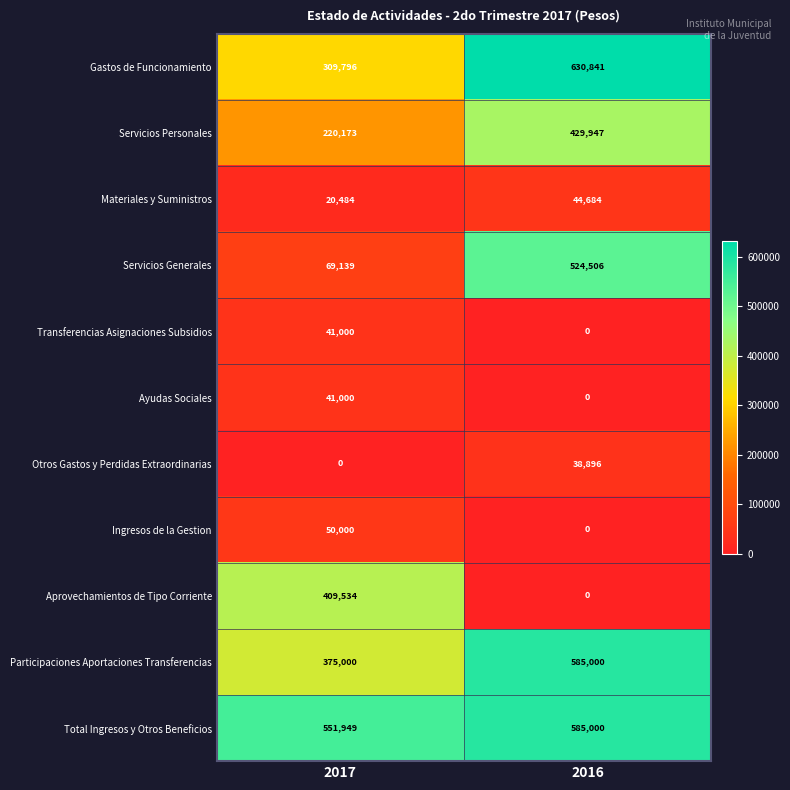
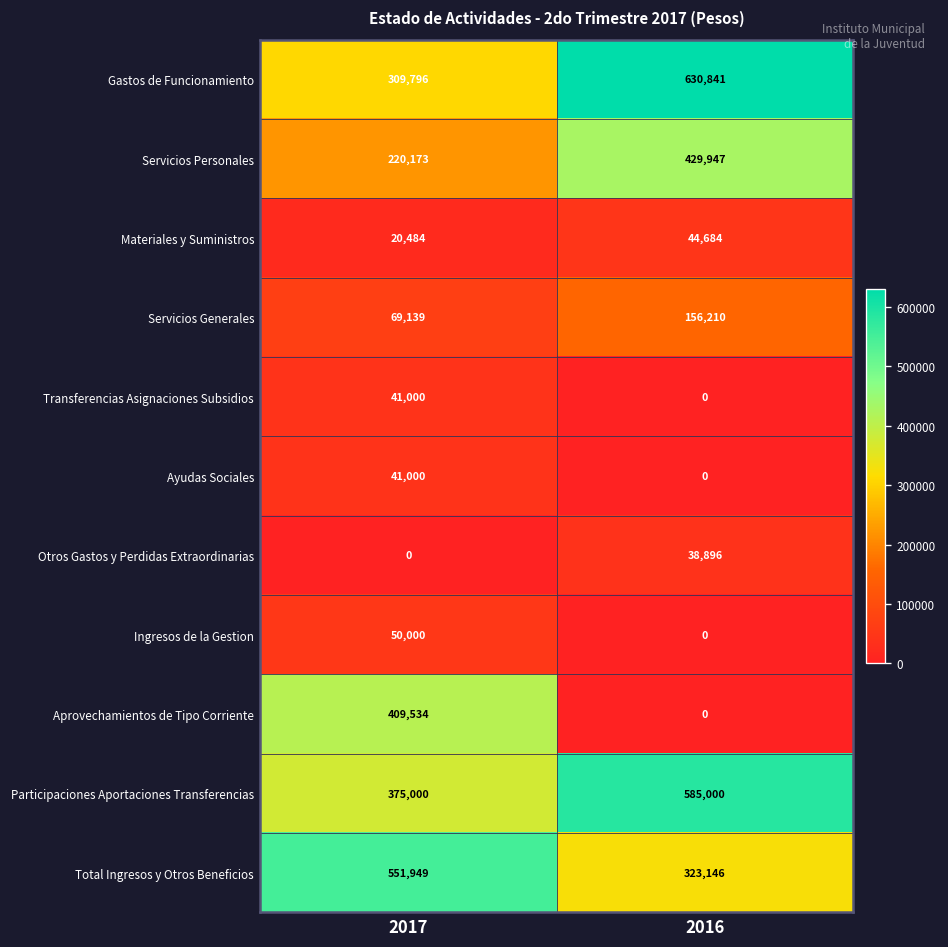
  {
    "Gastos de Funcionamiento": {
      "2017": "309,796",
      "2016": "630,841"
    },
    "Servicios Personales": {
      "2017": "220,173",
      "2016": "429,947"
    },
    "Materiales y Suministros": {
      "2017": "20,484",
      "2016": "44,684"
    },
    "Servicios Generales": {
      "2017": "69,139",
-     "2016": "524,506"
+     "2016": "156,210"
    },
    "Transferencias Asignaciones Subsidios": {
      "2017": "41,000",
      "2016": "0"
    },
    "Ayudas Sociales": {
      "2017": "41,000",
      "2016": "0"
    },
    "Otros Gastos y Perdidas Extraordinarias": {
      "2017": "0",
      "2016": "38,896"
    },
    "Ingresos de la Gestion": {
      "2017": "50,000",
      "2016": "0"
    },
    "Aprovechamientos de Tipo Corriente": {
      "2017": "409,534",
      "2016": "0"
    },
    "Participaciones Aportaciones Transferencias": {
      "2017": "375,000",
      "2016": "585,000"
    },
    "Total Ingresos y Otros Beneficios": {
      "2017": "551,949",
-     "2016": "585,000"
+     "2016": "323,146"
    }
  }
